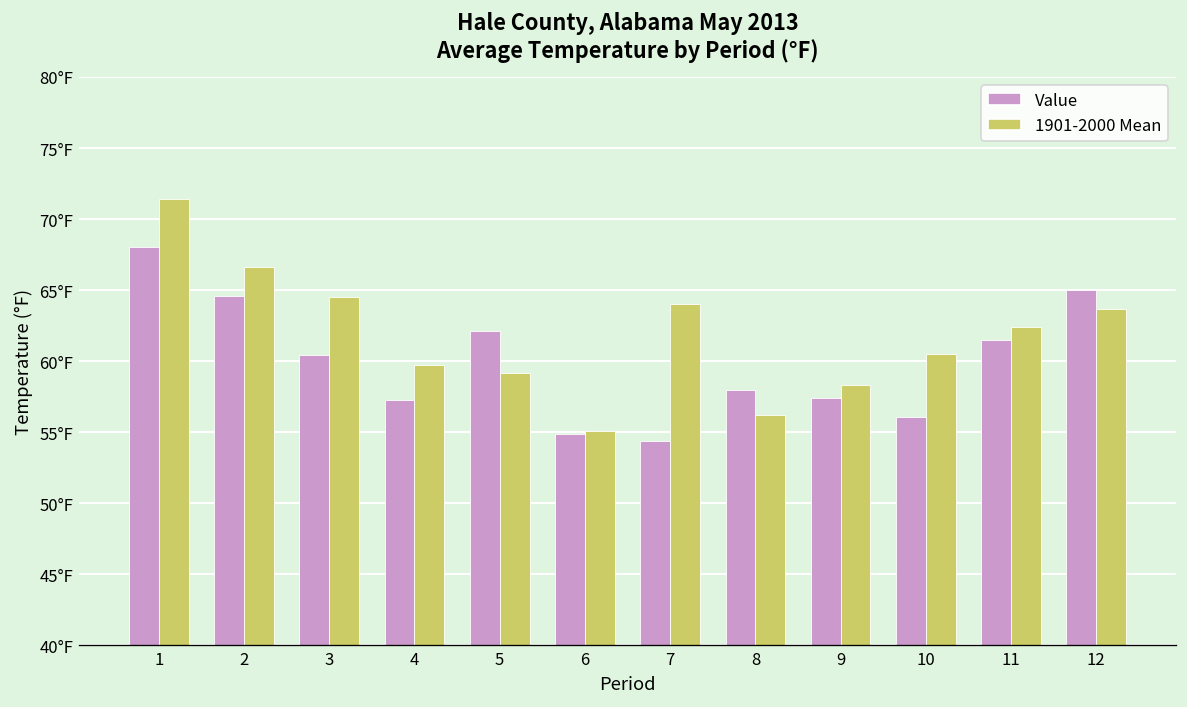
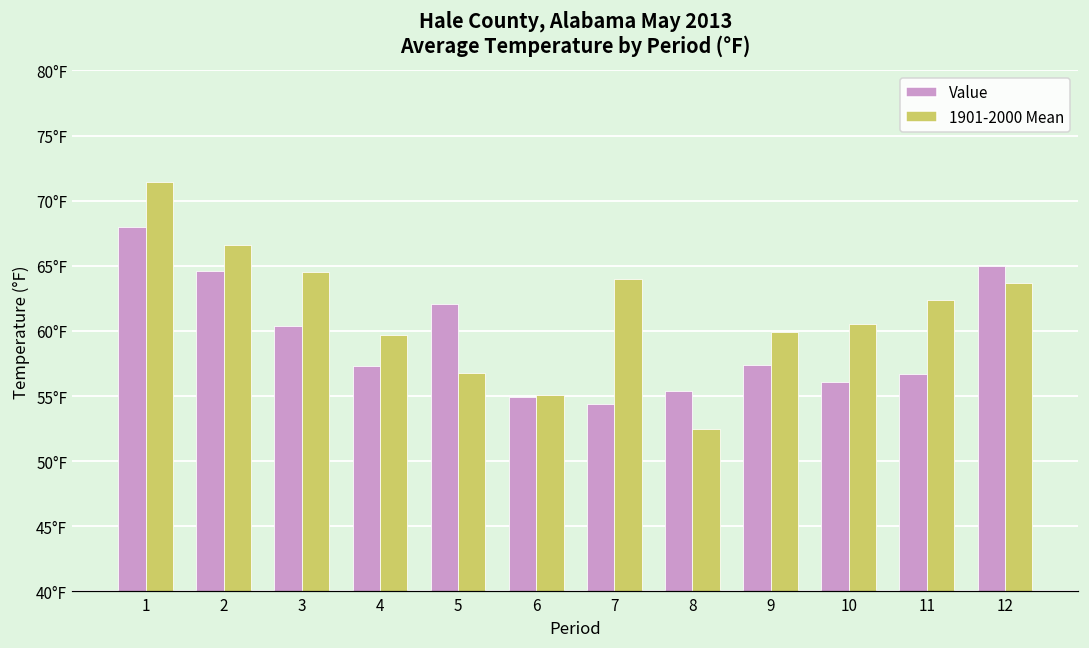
  {
    "Value": {
      "1": "68.0°F",
      "2": "64.6°F",
      "3": "60.4°F",
      "4": "57.3°F",
      "5": "62.1°F",
      "6": "54.9°F",
      "7": "54.4°F",
-     "8": "58.0°F",
+     "8": "55.4°F",
      "9": "57.4°F",
      "10": "56.1°F",
-     "11": "61.5°F",
+     "11": "56.7°F",
      "12": "65.0°F"
    },
    "1901-2000 Mean": {
      "1": "71.4°F",
      "2": "66.6°F",
      "3": "64.5°F",
      "4": "59.7°F",
-     "5": "59.2°F",
+     "5": "56.8°F",
      "6": "55.1°F",
      "7": "64.0°F",
-     "8": "56.2°F",
-     "9": "58.3°F",
+     "8": "52.5°F",
+     "9": "59.9°F",
      "10": "60.5°F",
      "11": "62.4°F",
      "12": "63.7°F"
    }
  }
